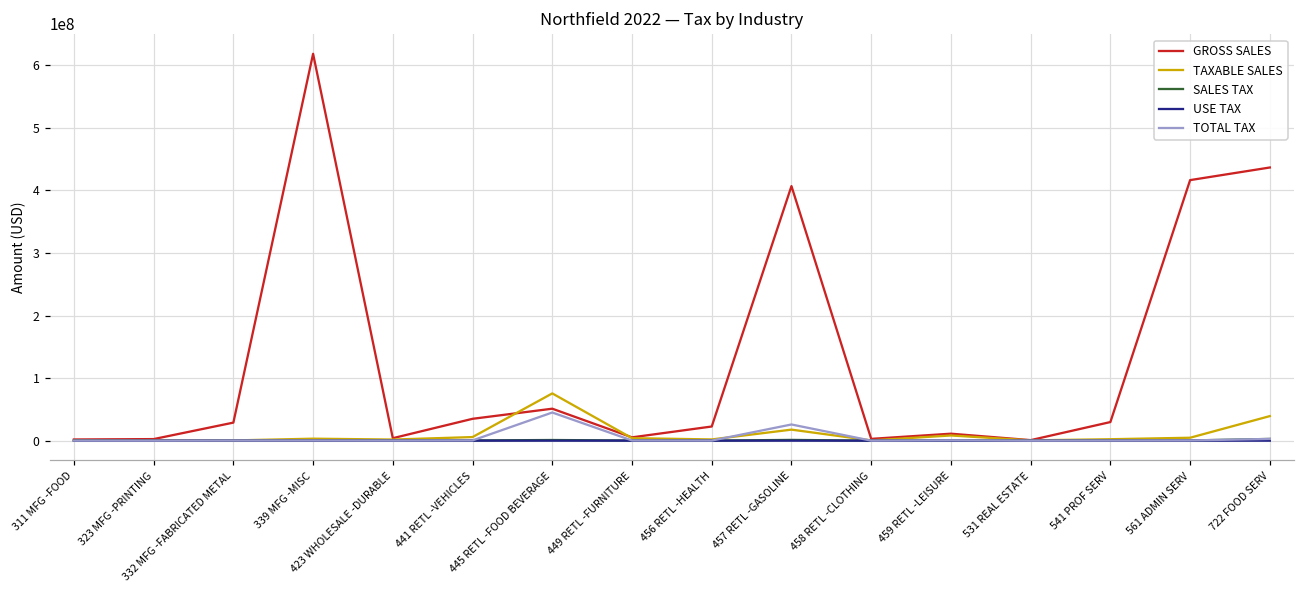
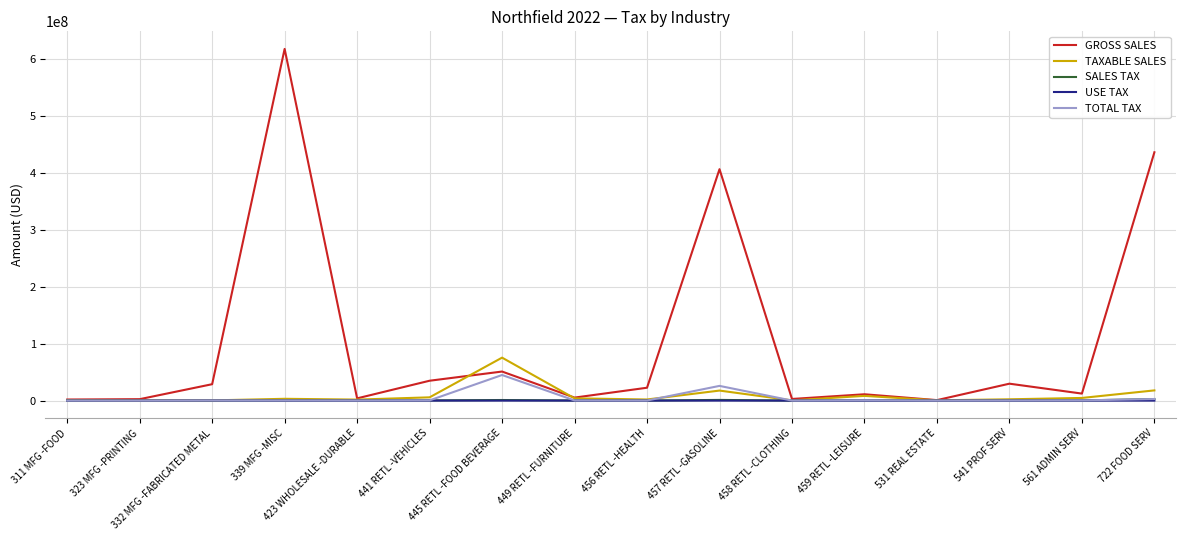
  {
    "GROSS SALES": {
      "332 MFG -FABRICATED METAL": 30000000,
      "339 MFG -MISC": 620000000,
      "441 RETL -VEHICLES": 30000000,
      "445 RETL -FOOD BEVERAGE": 50000000,
      "456 RETL -HEALTH": 20000000,
      "457 RETL -GASOLINE": 410000000,
      "541 PROF SERV": 30000000,
-     "561 ADMIN SERV": 420000000,
+     "561 ADMIN SERV": 10000000,
      "722 FOOD SERV": 440000000
    },
    "TAXABLE SALES": {
      "441 RETL -VEHICLES": 10000000,
      "445 RETL -FOOD BEVERAGE": 80000000,
      "457 RETL -GASOLINE": 20000000,
-     "722 FOOD SERV": 40000000
+     "722 FOOD SERV": 20000000
    },
    "TOTAL TAX": {
      "445 RETL -FOOD BEVERAGE": 50000000,
      "457 RETL -GASOLINE": 30000000
    }
  }
